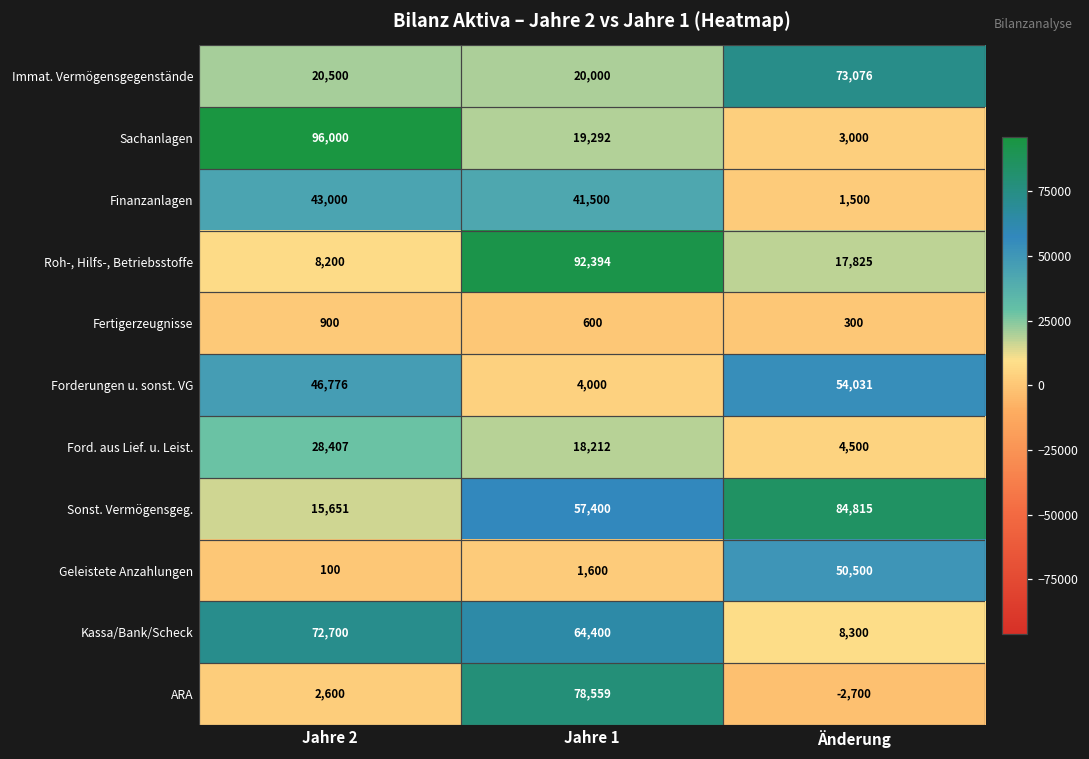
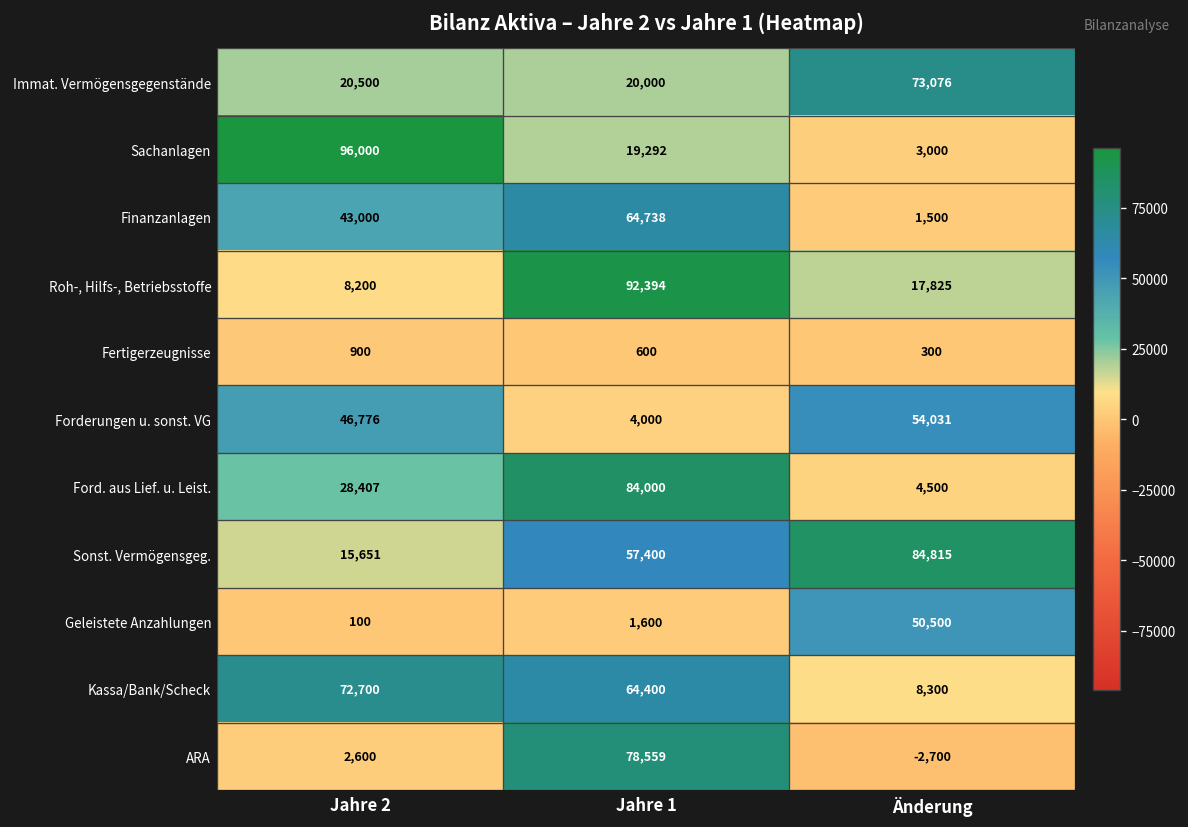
  {
    "Immat. Vermögensgegenstände": {
      "Jahre 2": "20,500",
      "Jahre 1": "20,000",
      "Änderung": "73,076"
    },
    "Sachanlagen": {
      "Jahre 2": "96,000",
      "Jahre 1": "19,292",
      "Änderung": "3,000"
    },
    "Finanzanlagen": {
      "Jahre 2": "43,000",
-     "Jahre 1": "41,500",
+     "Jahre 1": "64,738",
      "Änderung": "1,500"
    },
    "Roh-, Hilfs-, Betriebsstoffe": {
      "Jahre 2": "8,200",
      "Jahre 1": "92,394",
      "Änderung": "17,825"
    },
    "Fertigerzeugnisse": {
      "Jahre 2": "900",
      "Jahre 1": "600",
      "Änderung": "300"
    },
    "Forderungen u. sonst. VG": {
      "Jahre 2": "46,776",
      "Jahre 1": "4,000",
      "Änderung": "54,031"
    },
    "Ford. aus Lief. u. Leist.": {
      "Jahre 2": "28,407",
-     "Jahre 1": "18,212",
+     "Jahre 1": "84,000",
      "Änderung": "4,500"
    },
    "Sonst. Vermögensgeg.": {
      "Jahre 2": "15,651",
      "Jahre 1": "57,400",
      "Änderung": "84,815"
    },
    "Geleistete Anzahlungen": {
      "Jahre 2": "100",
      "Jahre 1": "1,600",
      "Änderung": "50,500"
    },
    "Kassa/Bank/Scheck": {
      "Jahre 2": "72,700",
      "Jahre 1": "64,400",
      "Änderung": "8,300"
    },
    "ARA": {
      "Jahre 2": "2,600",
      "Jahre 1": "78,559",
      "Änderung": "-2,700"
    }
  }
